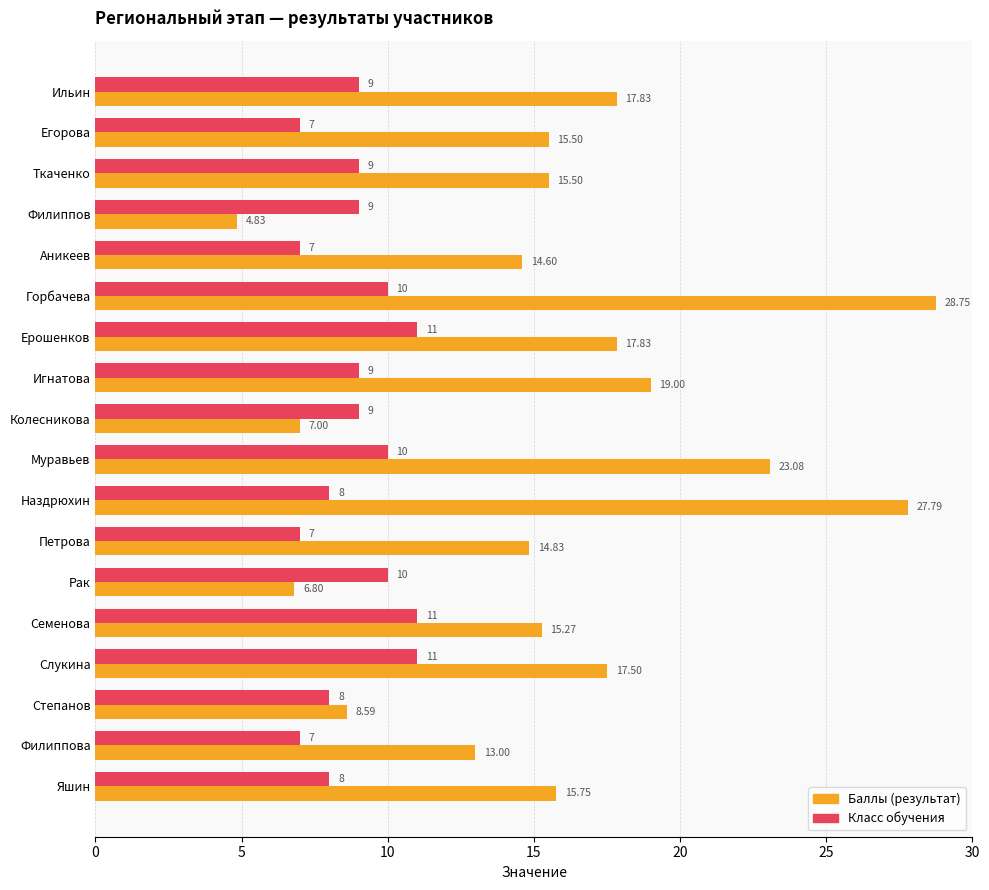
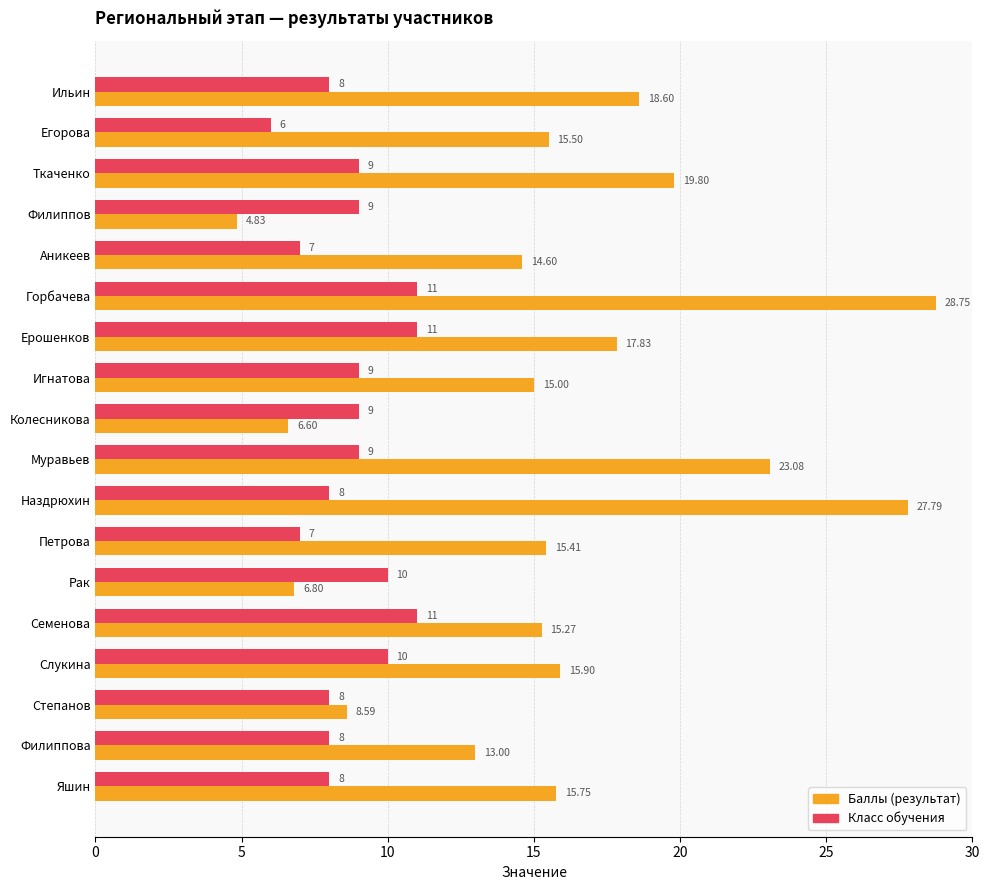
  {
    "Баллы (результат)": {
-     "Ильин": 17.83,
+     "Ильин": 18.60,
      "Егорова": 15.50,
-     "Ткаченко": 15.50,
+     "Ткаченко": 19.80,
      "Филиппов": 4.83,
      "Аникеев": 14.60,
      "Горбачева": 28.75,
      "Ерошенков": 17.83,
-     "Игнатова": 19.00,
-     "Колесникова": 7.00,
+     "Игнатова": 15.00,
+     "Колесникова": 6.60,
      "Муравьев": 23.08,
      "Наздрюхин": 27.79,
-     "Петрова": 14.83,
+     "Петрова": 15.41,
      "Рак": 6.80,
      "Семенова": 15.27,
-     "Слукина": 17.50,
+     "Слукина": 15.90,
      "Степанов": 8.59,
      "Филиппова": 13.00,
      "Яшин": 15.75
    },
    "Класс обучения": {
-     "Ильин": 9,
-     "Егорова": 7,
+     "Ильин": 8,
+     "Егорова": 6,
      "Ткаченко": 9,
      "Филиппов": 9,
      "Аникеев": 7,
-     "Горбачева": 10,
+     "Горбачева": 11,
      "Ерошенков": 11,
      "Игнатова": 9,
      "Колесникова": 9,
-     "Муравьев": 10,
+     "Муравьев": 9,
      "Наздрюхин": 8,
      "Петрова": 7,
      "Рак": 10,
      "Семенова": 11,
-     "Слукина": 11,
+     "Слукина": 10,
      "Степанов": 8,
-     "Филиппова": 7,
+     "Филиппова": 8,
      "Яшин": 8
    }
  }
